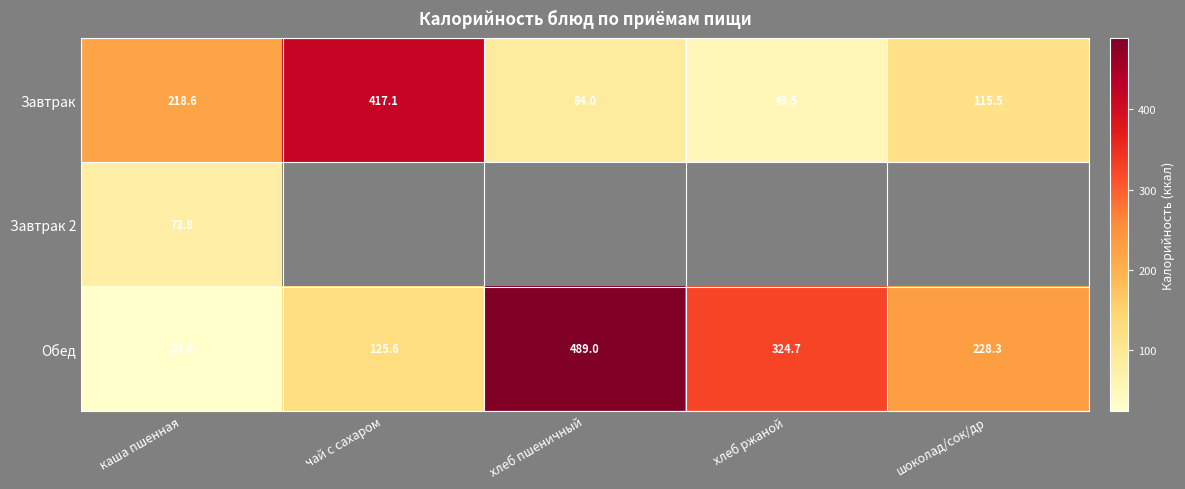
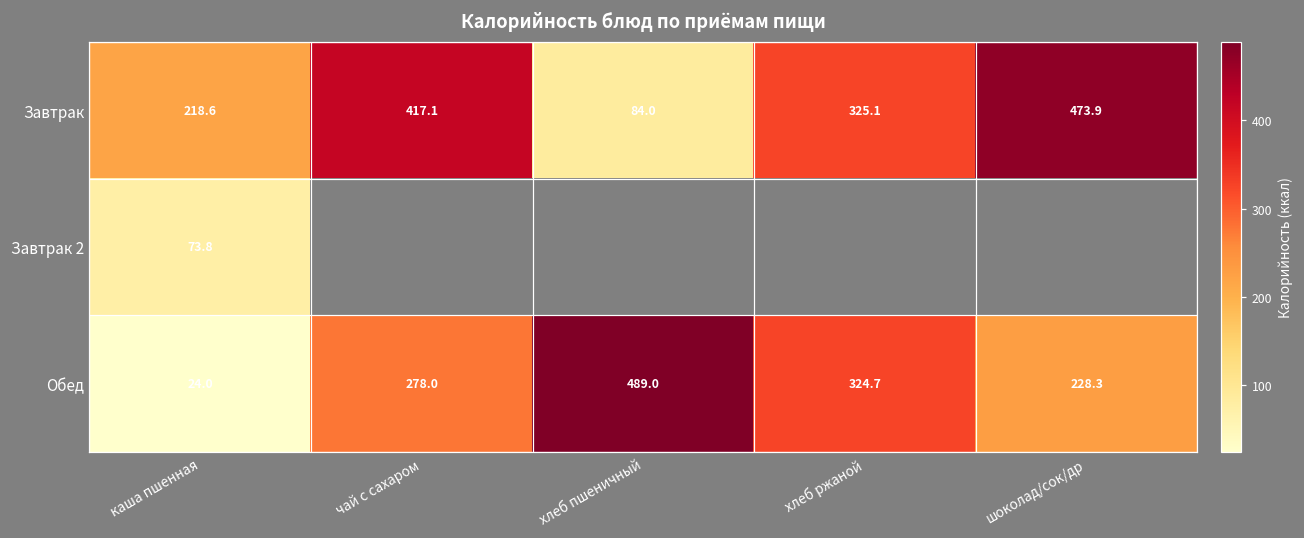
  {
    "Завтрак": {
      "каша пшенная": 218.6,
      "чай с сахаром": 417.1,
      "хлеб пшеничный": 84.0,
-     "хлеб ржаной": 49.5,
-     "шоколад/сок/др": 115.5
+     "хлеб ржаной": 325.1,
+     "шоколад/сок/др": 473.9
    },
    "Завтрак 2": {
      "каша пшенная": 73.8
    },
    "Обед": {
      "каша пшенная": 24.0,
-     "чай с сахаром": 125.6,
+     "чай с сахаром": 278.0,
      "хлеб пшеничный": 489.0,
      "хлеб ржаной": 324.7,
      "шоколад/сок/др": 228.3
    }
  }
